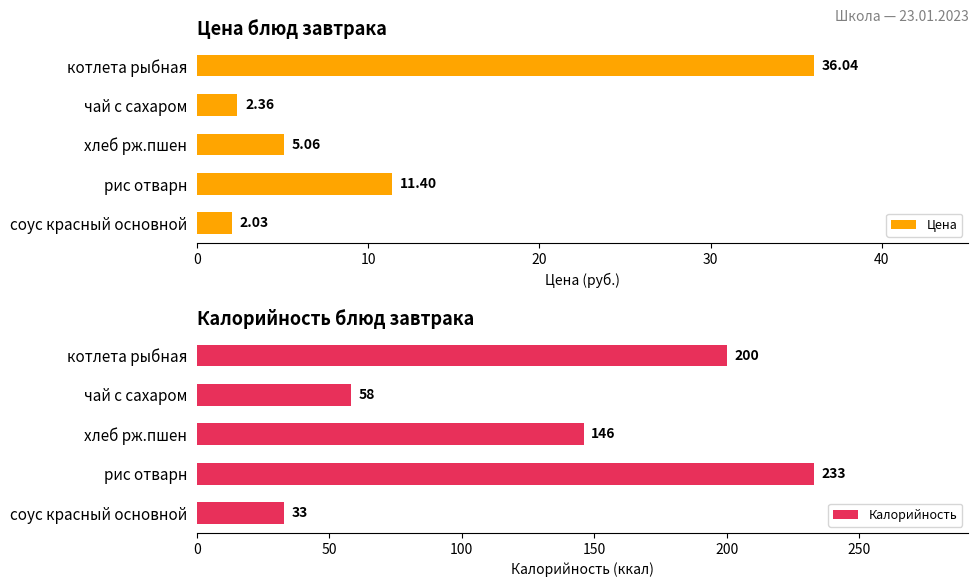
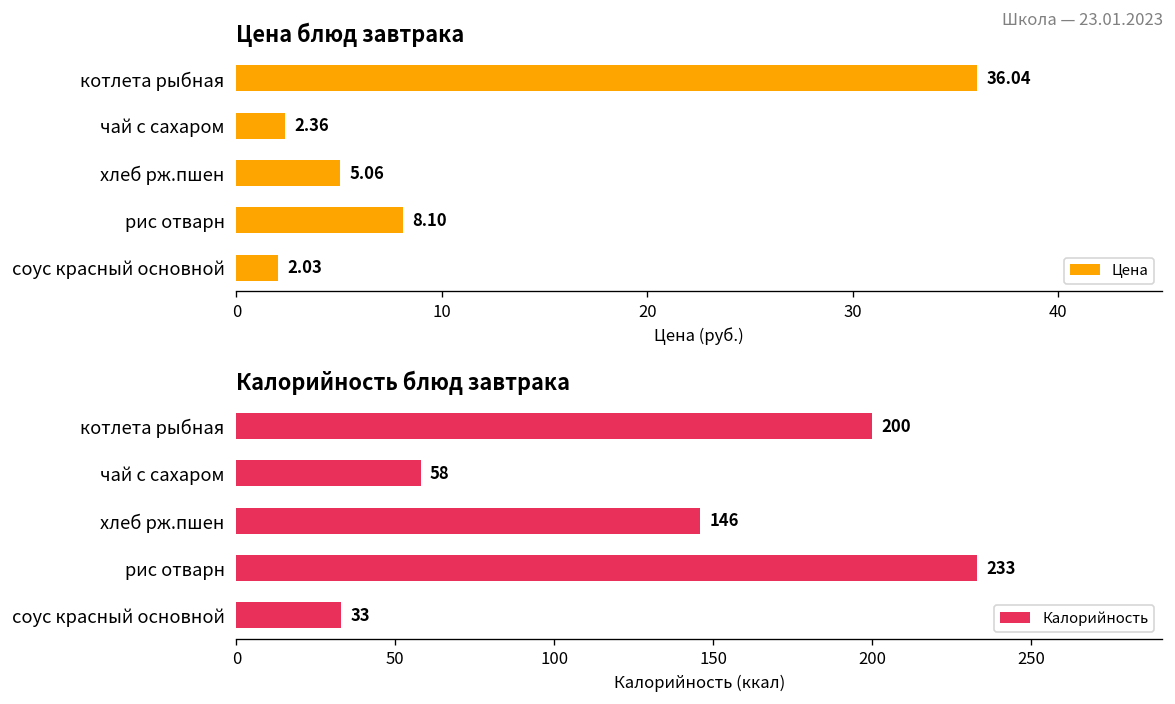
  {
    "Цена блюд завтрака": {
      "котлета рыбная": 36.04,
      "чай с сахаром": 2.36,
      "хлеб рж.пшен": 5.06,
-     "рис отварн": 11.40,
+     "рис отварн": 8.10,
      "соус красный основной": 2.03
    },
    "Калорийность блюд завтрака": {
      "котлета рыбная": 200,
      "чай с сахаром": 58,
      "хлеб рж.пшен": 146,
      "рис отварн": 233,
      "соус красный основной": 33
    }
  }
